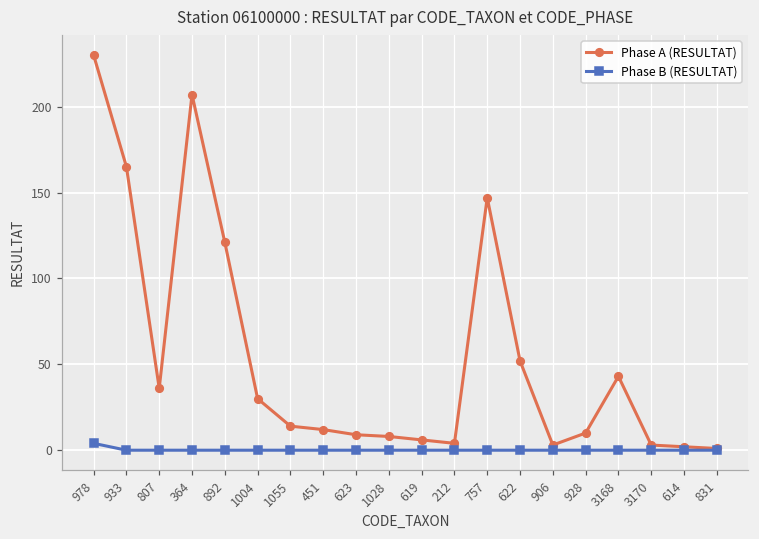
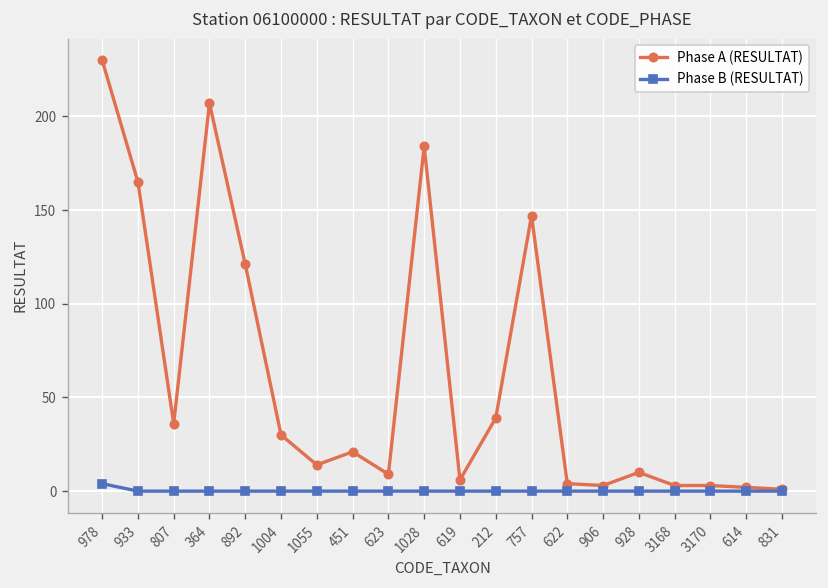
  {
    "Phase A (RESULTAT)": {
      "978": 230,
      "933": 165,
      "807": 36,
      "364": 207,
      "892": 121,
      "1004": 30,
      "1055": 14,
-     "451": 12,
+     "451": 21,
      "623": 9,
-     "1028": 8,
+     "1028": 184,
      "619": 6,
-     "212": 4,
+     "212": 39,
      "757": 147,
-     "622": 52,
+     "622": 4,
      "906": 3,
      "928": 10,
-     "3168": 43,
+     "3168": 3,
      "3170": 3,
      "614": 2
    },
    "Phase B (RESULTAT)": {
      "978": 4,
      "933": 0,
      "807": 0,
      "364": 0,
      "892": 0,
      "1004": 0,
      "1055": 0,
      "451": 0,
      "623": 0,
      "1028": 0,
      "619": 0,
      "212": 0,
      "757": 0,
      "622": 0,
      "906": 0,
      "928": 0,
      "3168": 0,
      "3170": 0,
      "614": 0
    }
  }
